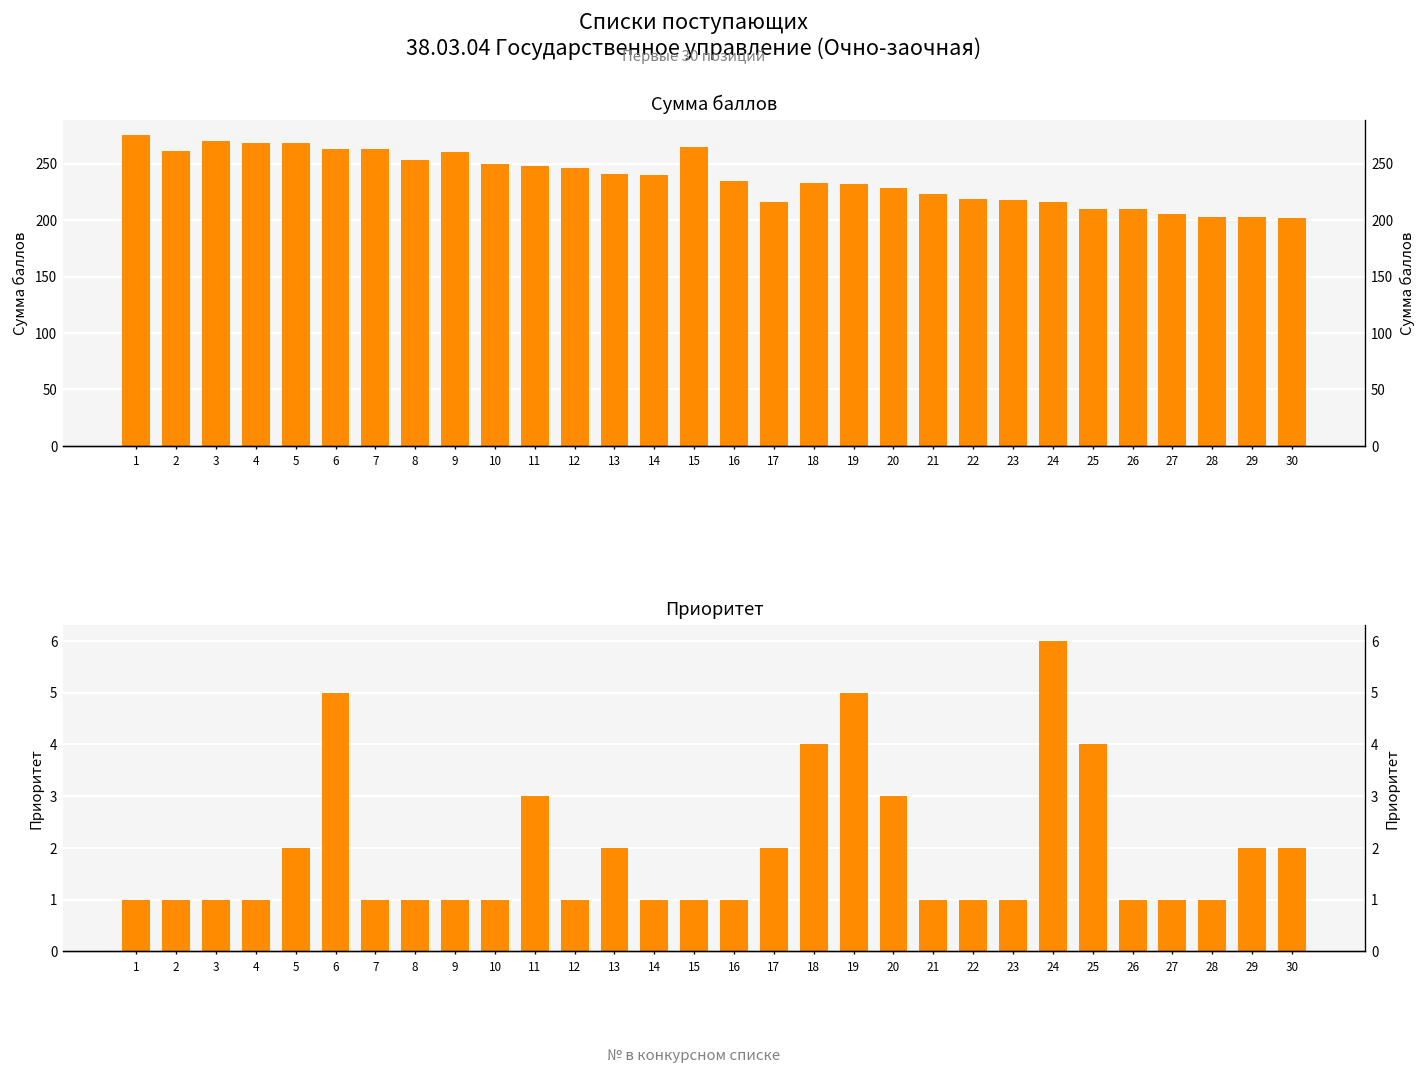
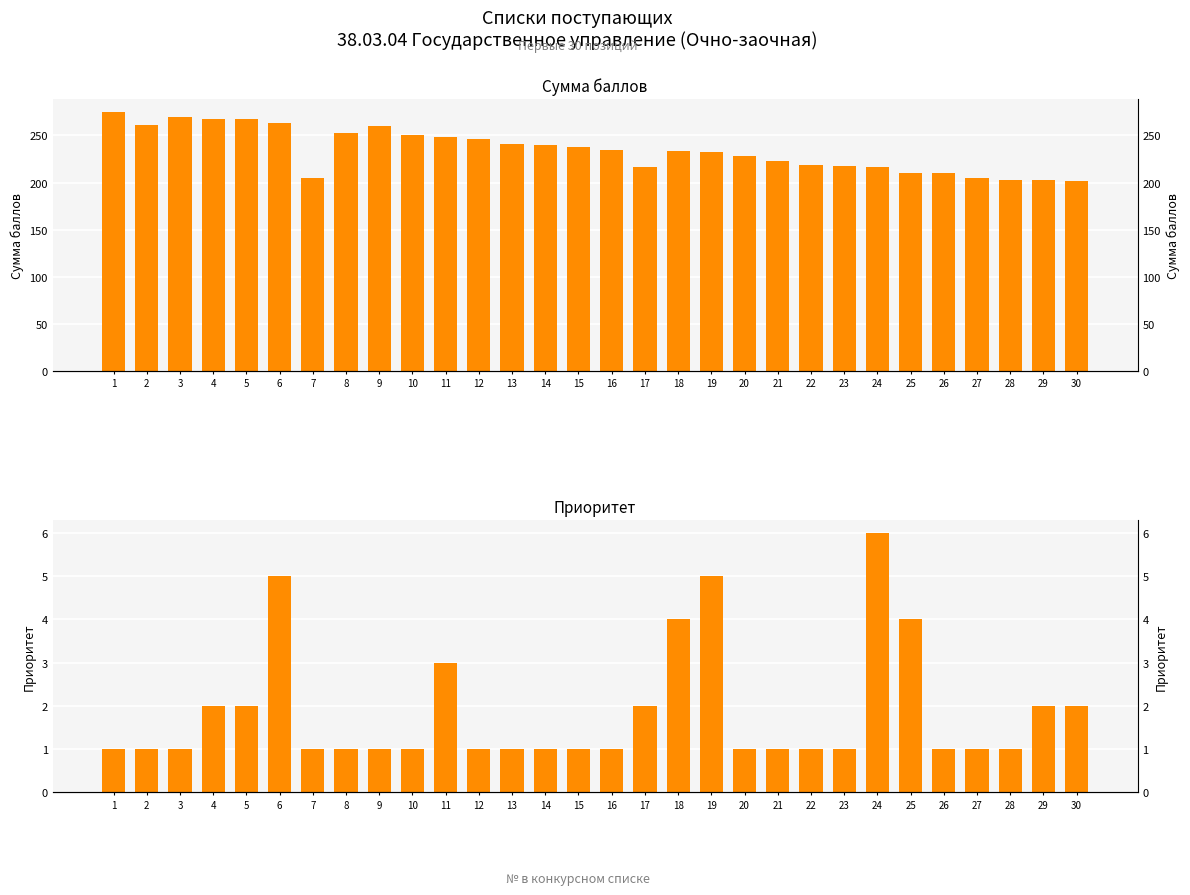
  {
    "Сумма баллов": {
      "1": 280,
      "2": 260,
      "3": 270,
      "4": 270,
      "5": 270,
      "6": 260,
-     "7": 260,
+     "7": 210,
      "8": 250,
      "9": 260,
      "10": 250,
      "11": 250,
      "12": 250,
      "13": 240,
      "14": 240,
-     "15": 270,
+     "15": 240,
      "16": 240,
      "17": 220,
      "18": 230,
      "19": 230,
      "20": 230,
      "21": 220,
      "22": 220,
      "23": 220,
      "24": 220,
      "25": 210,
      "26": 210,
      "27": 210,
      "28": 200,
      "29": 200,
      "30": 200
    },
    "Приоритет": {
      "1": 1,
      "2": 1,
      "3": 1,
-     "4": 1,
+     "4": 2,
      "5": 2,
      "6": 5,
      "7": 1,
      "8": 1,
      "9": 1,
      "10": 1,
      "11": 3,
      "12": 1,
-     "13": 2,
+     "13": 1,
      "14": 1,
      "15": 1,
      "16": 1,
      "17": 2,
      "18": 4,
      "19": 5,
-     "20": 3,
+     "20": 1,
      "21": 1,
      "22": 1,
      "23": 1,
      "24": 6,
      "25": 4,
      "26": 1,
      "27": 1,
      "28": 1,
      "29": 2,
      "30": 2
    }
  }
